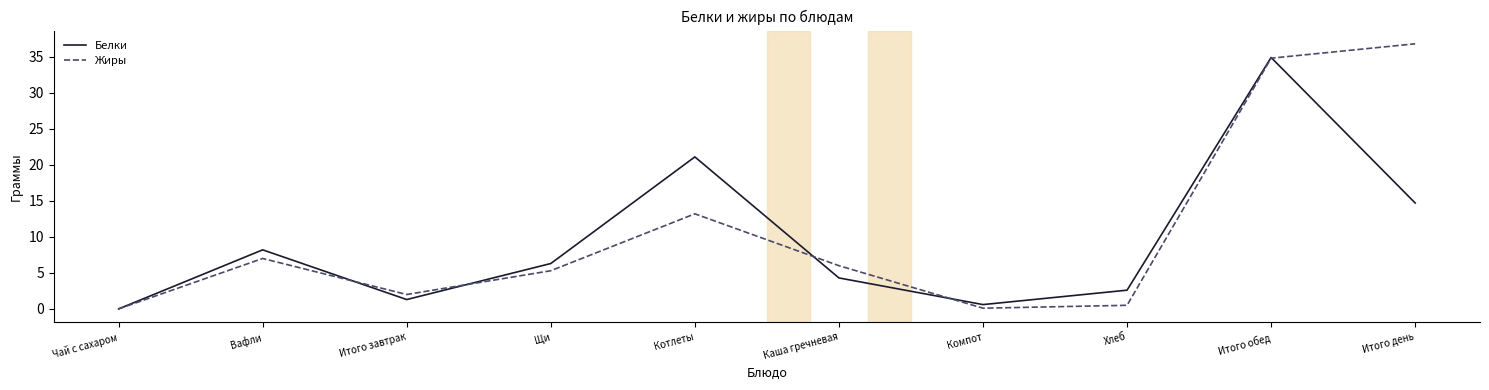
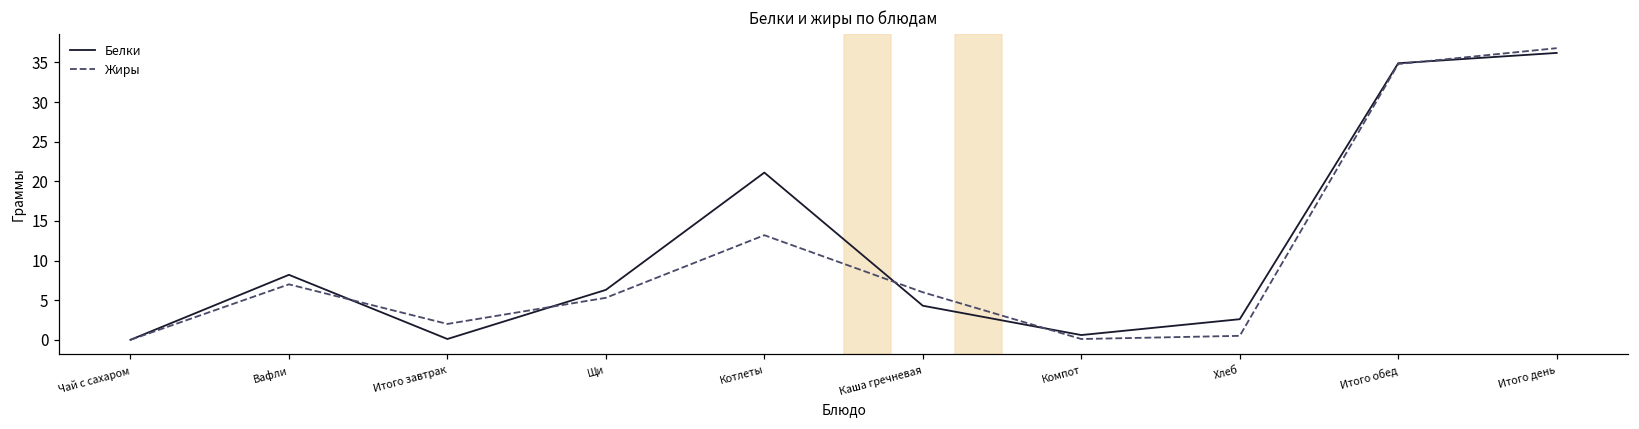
  {
    "Белки": {
      "Вафли": 8,
-     "Итого завтрак": 1,
+     "Итого завтрак": 0,
      "Щи": 6,
      "Котлеты": 21,
      "Каша гречневая": 4,
      "Компот": 1,
      "Хлеб": 3,
-     "Итого день": 15
+     "Итого день": 36
    },
    "Жиры": {
      "Вафли": 7,
      "Итого завтрак": 2,
      "Щи": 5,
      "Котлеты": 13,
      "Каша гречневая": 6,
      "Компот": 0,
      "Хлеб": 1,
      "Итого день": 37
    }
  }
